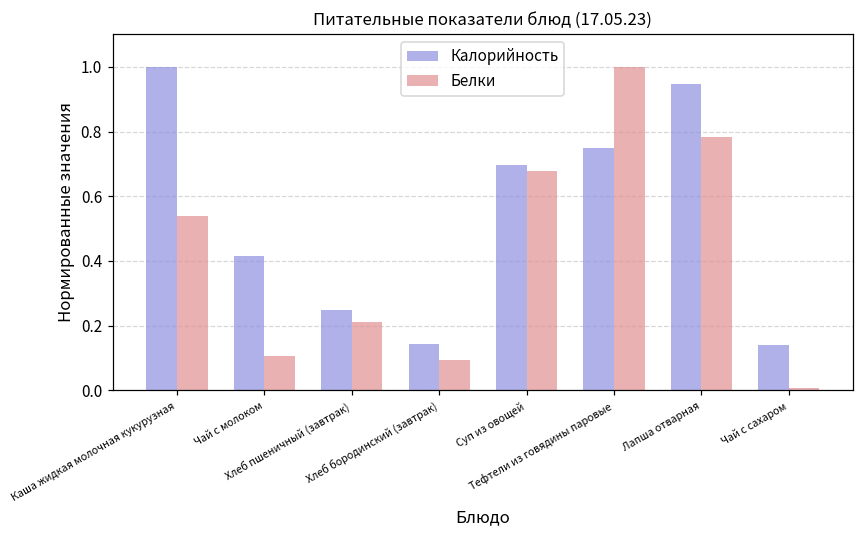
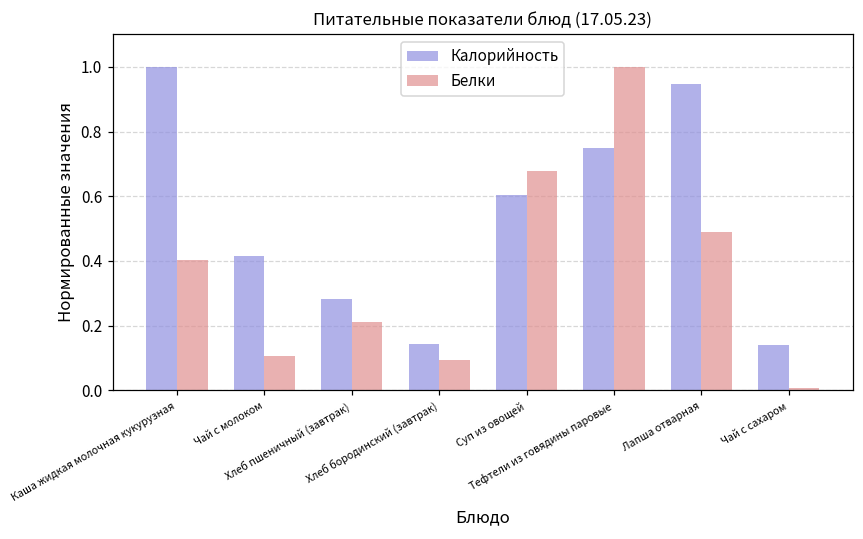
  {
    "Калорийность": {
      "Каша жидкая молочная кукурузная": 1.00,
      "Чай с молоком": 0.41,
-     "Хлеб пшеничный (завтрак)": 0.25,
+     "Хлеб пшеничный (завтрак)": 0.28,
      "Хлеб бородинский (завтрак)": 0.14,
-     "Суп из овощей": 0.70,
+     "Суп из овощей": 0.60,
      "Тефтели из говядины паровые": 0.75,
      "Лапша отварная": 0.95,
      "Чай с сахаром": 0.14
    },
    "Белки": {
-     "Каша жидкая молочная кукурузная": 0.54,
+     "Каша жидкая молочная кукурузная": 0.40,
      "Чай с молоком": 0.11,
      "Хлеб пшеничный (завтрак)": 0.21,
      "Хлеб бородинский (завтрак)": 0.09,
      "Суп из овощей": 0.68,
      "Тефтели из говядины паровые": 1.00,
-     "Лапша отварная": 0.78
+     "Лапша отварная": 0.49
    }
  }
